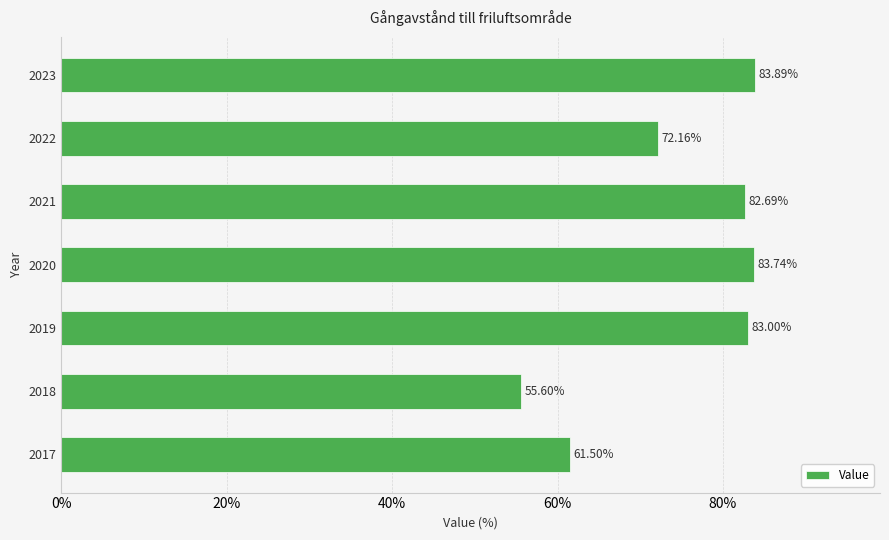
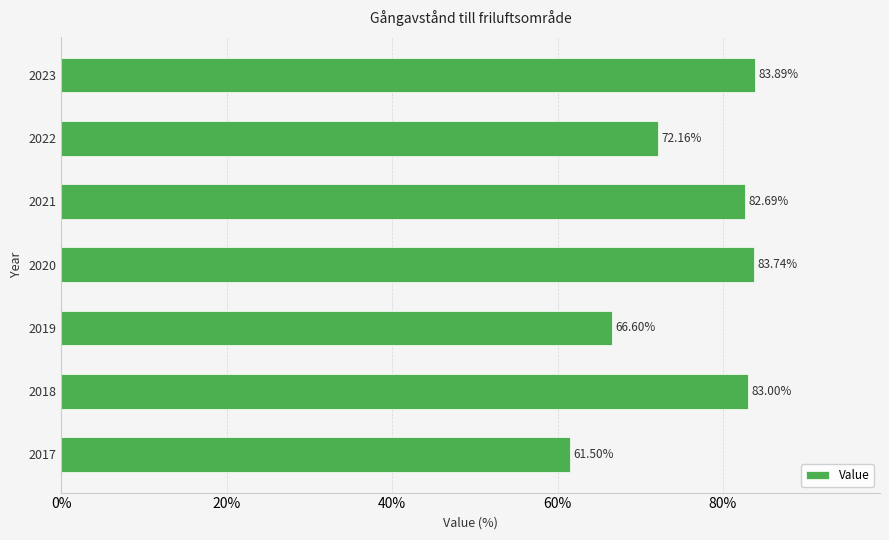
  {
    "2023": "83.89%",
    "2022": "72.16%",
    "2021": "82.69%",
    "2020": "83.74%",
-   "2019": "83.00%",
-   "2018": "55.60%",
+   "2019": "66.60%",
+   "2018": "83.00%",
    "2017": "61.50%"
  }
